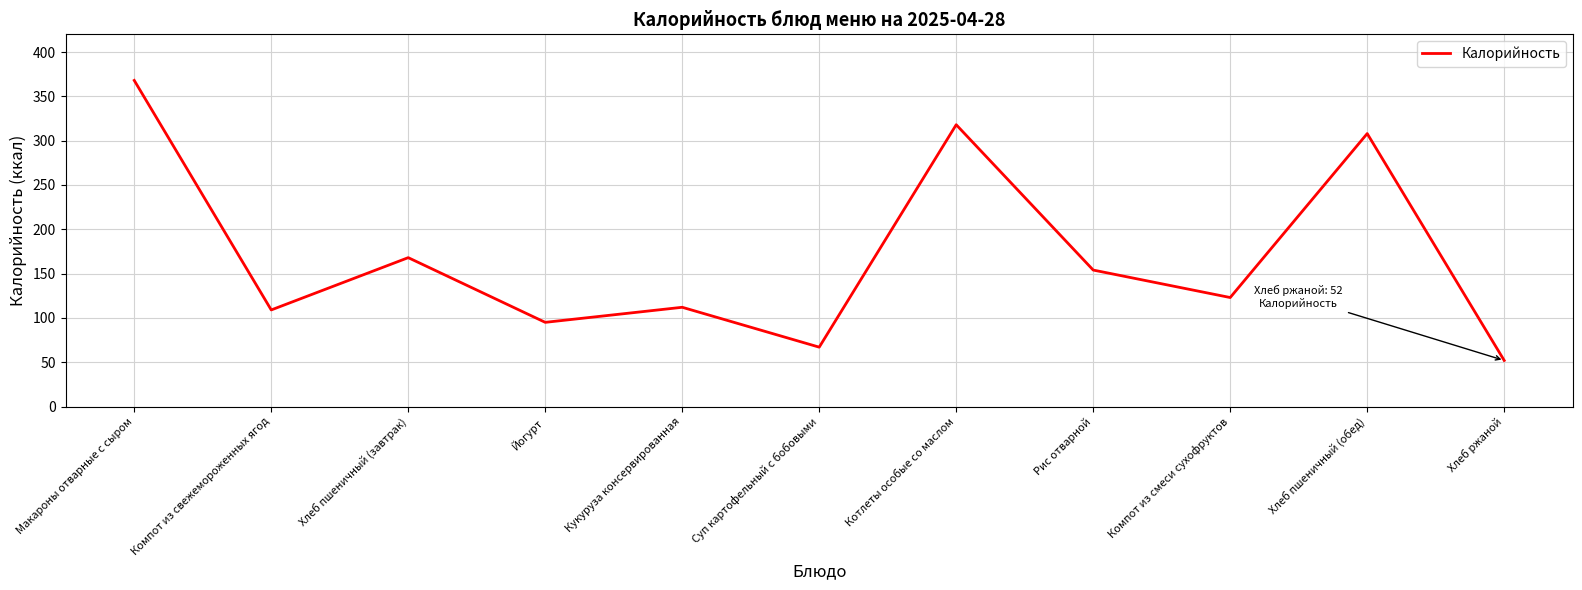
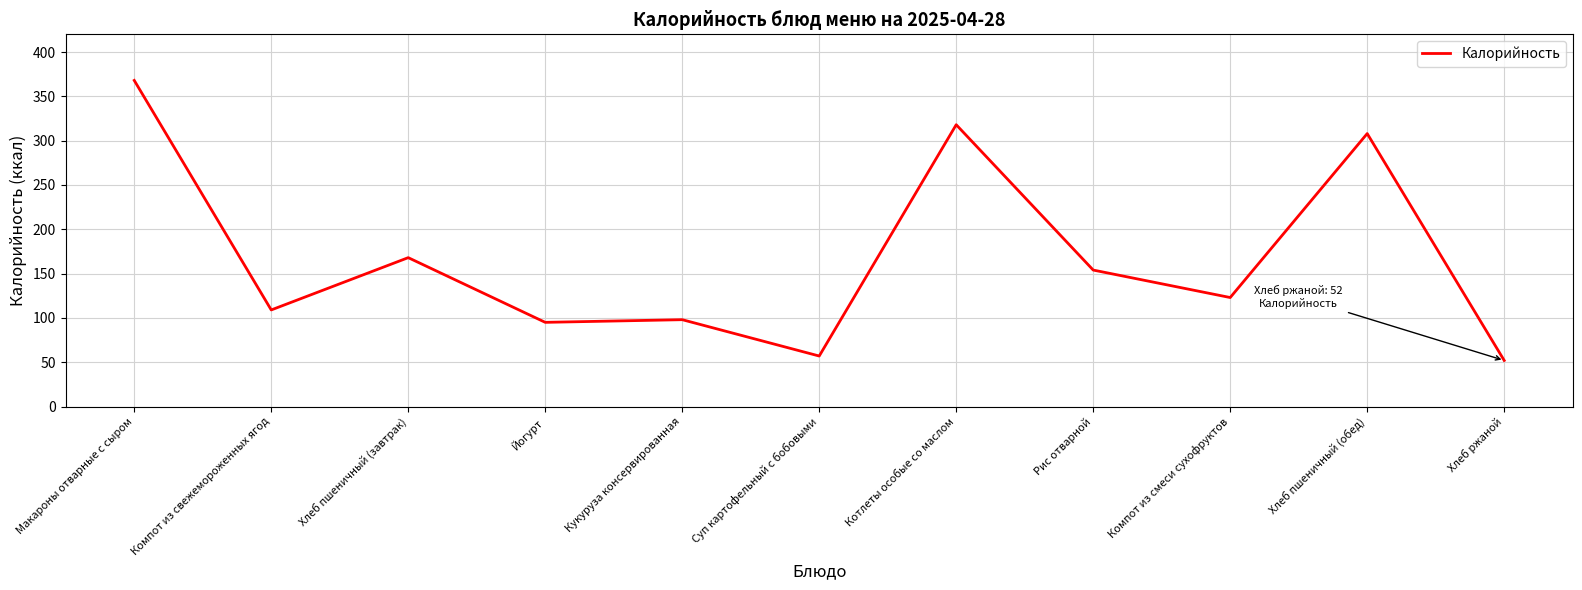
  {
    "Макароны отварные с сыром": 370,
    "Компот из свежемороженных ягод": 110,
    "Хлеб пшеничный (завтрак)": 170,
    "Йогурт": 100,
-   "Кукуруза консервированная": 110,
-   "Суп картофельный с бобовыми": 70,
+   "Кукуруза консервированная": 100,
+   "Суп картофельный с бобовыми": 60,
    "Котлеты особые со маслом": 320,
    "Рис отварной": 150,
    "Компот из смеси сухофруктов": 120,
    "Хлеб пшеничный (обед)": 310
  }
